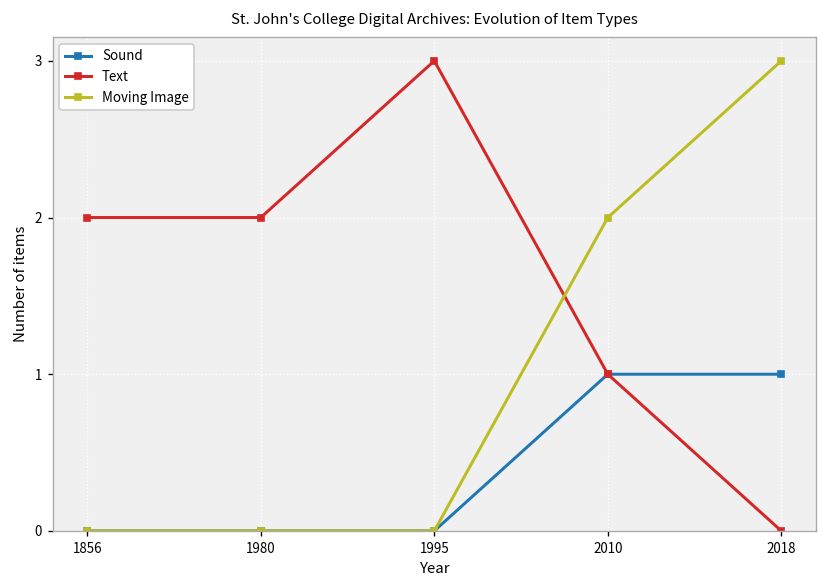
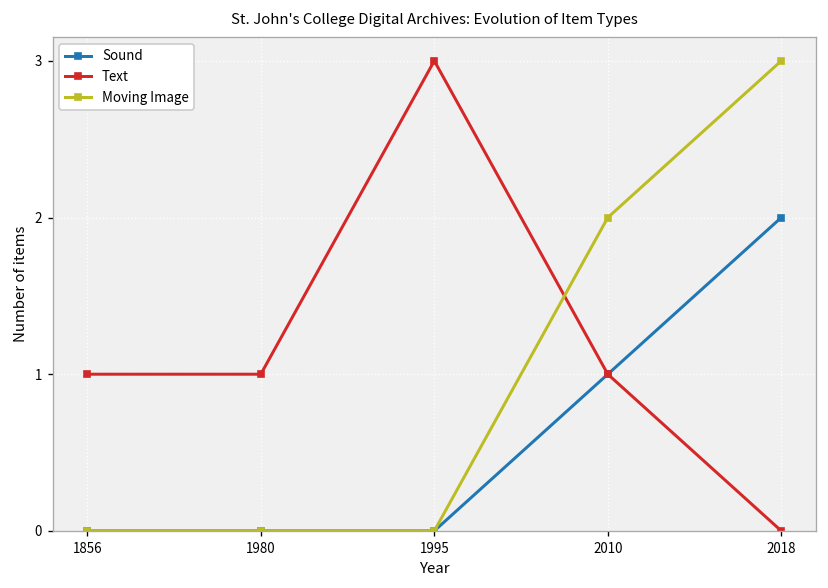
  {
    "Sound": {
-     "2018": 1
+     "2018": 2
    },
    "Text": {
-     "1856": 2,
-     "1980": 2,
+     "1856": 1,
+     "1980": 1,
      "1995": 3,
      "2018": 0
    },
    "Moving Image": {
      "2010": 2,
      "2018": 3
    }
  }
